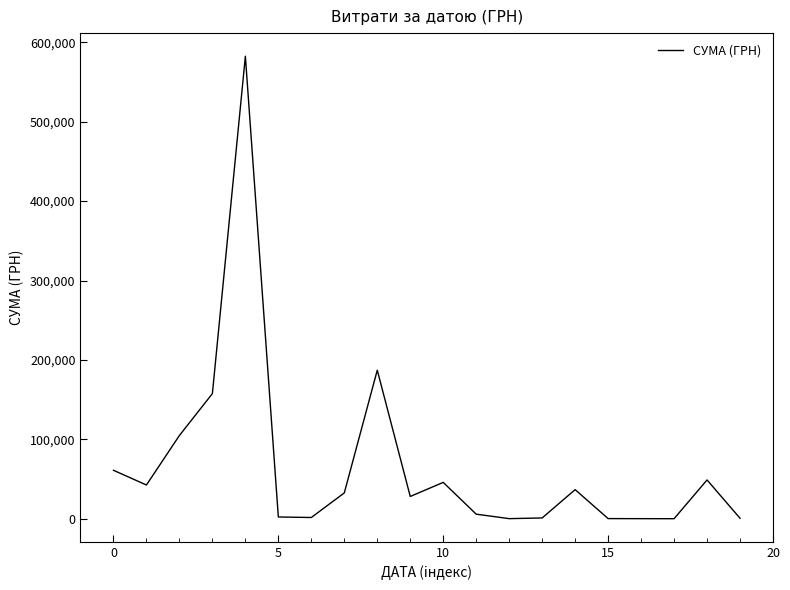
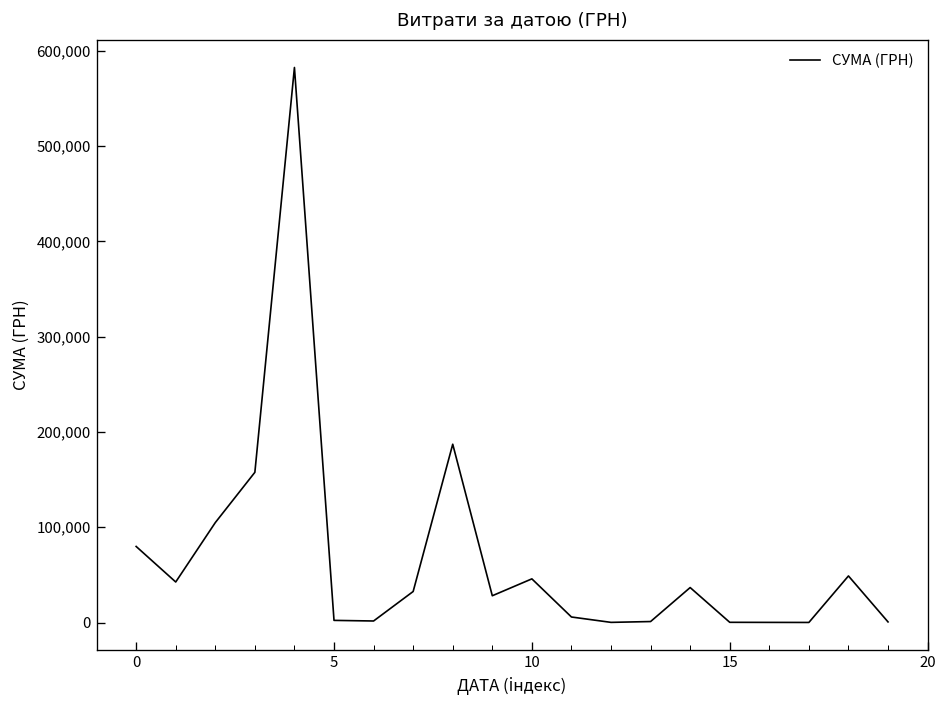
  {
-   "0": "60,000",
+   "0": "80,000",
    "5": "0",
    "10": "50,000",
    "15": "0"
  }
